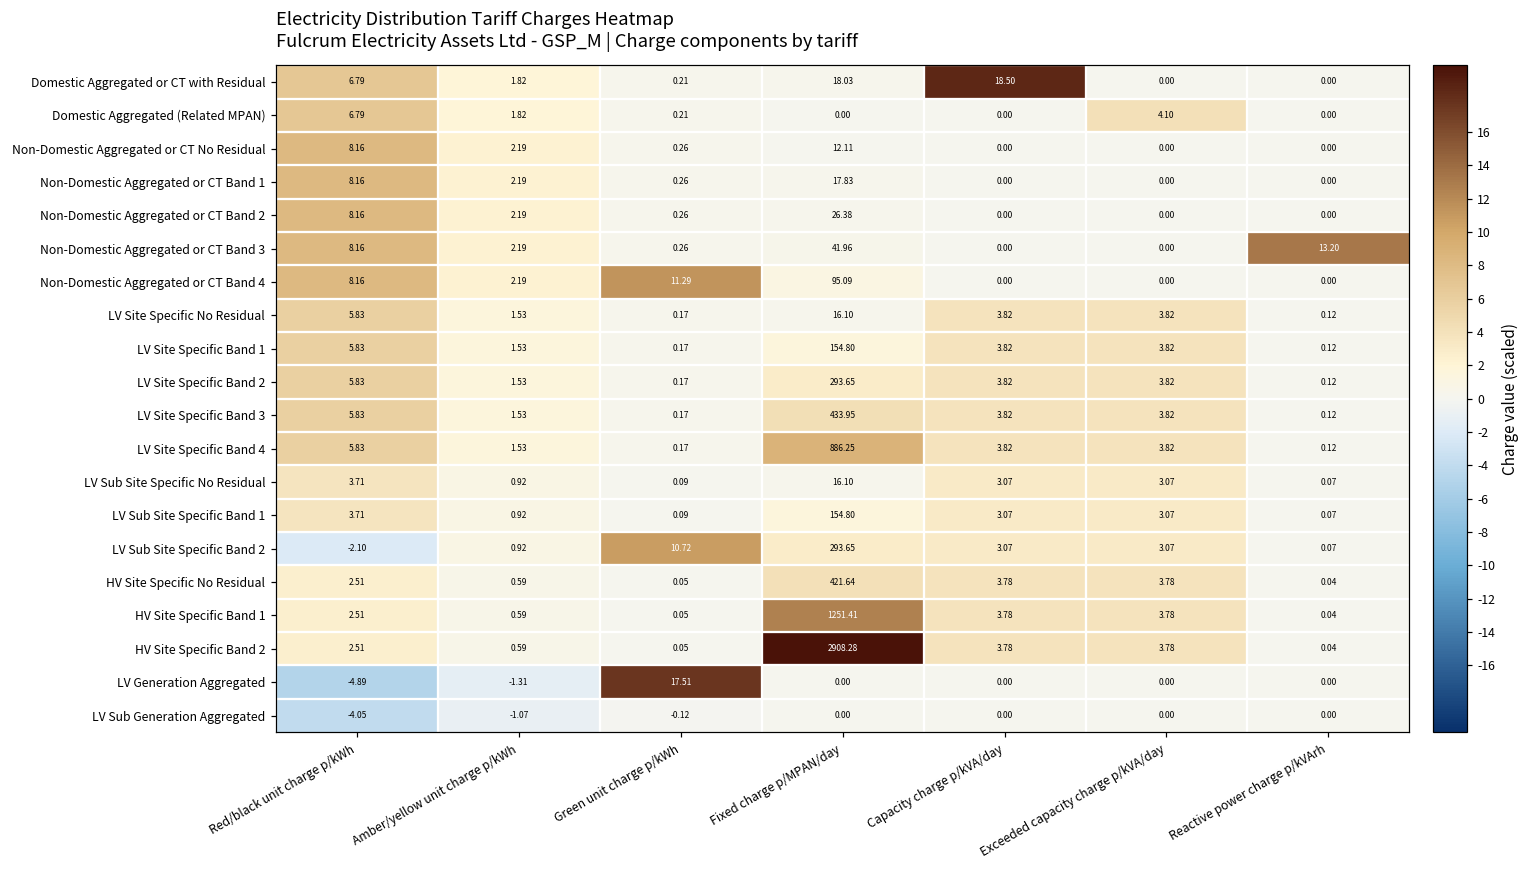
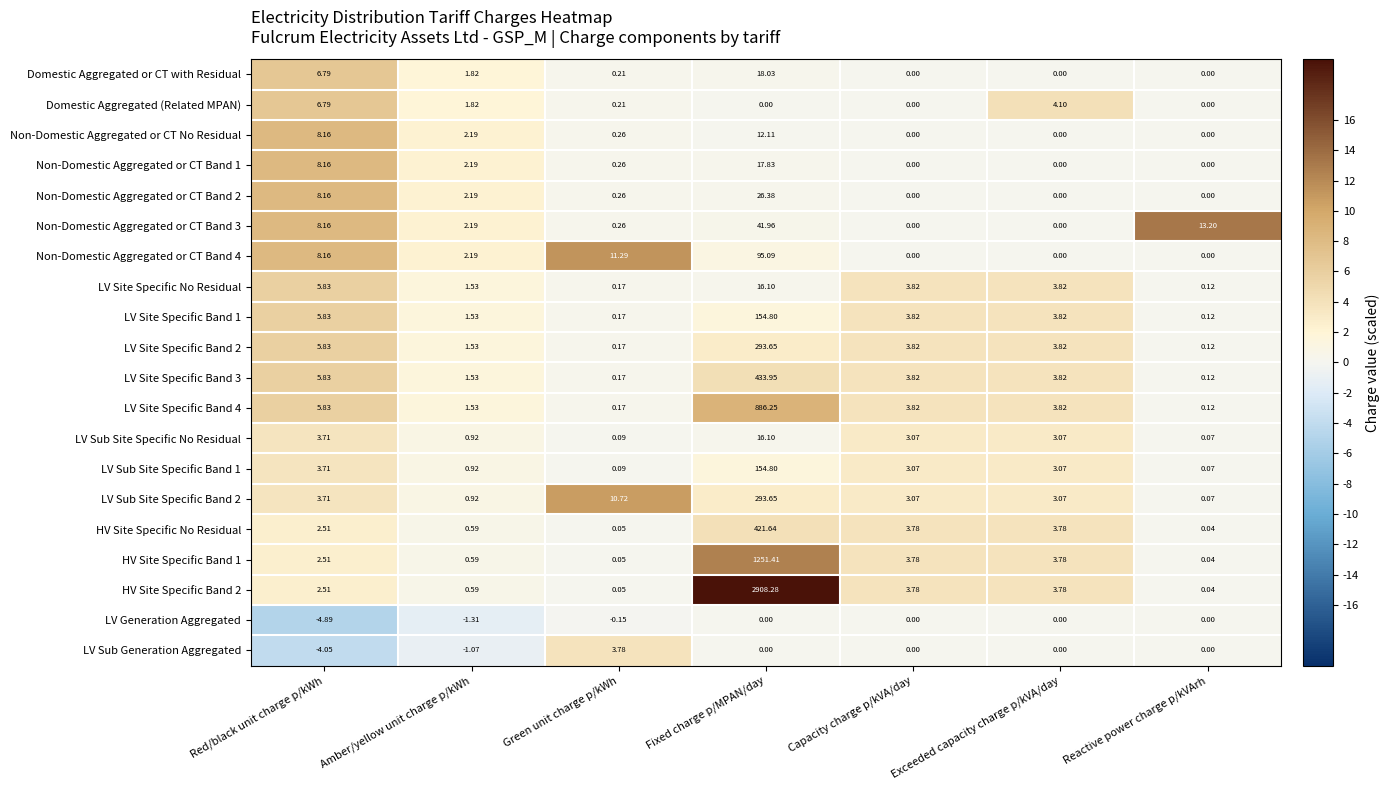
  {
    "Domestic Aggregated or CT with Residual": {
      "Red/black unit charge p/kWh": 6.79,
      "Amber/yellow unit charge p/kWh": 1.82,
      "Green unit charge p/kWh": 0.21,
      "Fixed charge p/MPAN/day": 18.03,
-     "Capacity charge p/kVA/day": 18.50,
+     "Capacity charge p/kVA/day": 0.00,
      "Exceeded capacity charge p/kVA/day": 0.00,
      "Reactive power charge p/kVArh": 0.00
    },
    "Domestic Aggregated (Related MPAN)": {
      "Red/black unit charge p/kWh": 6.79,
      "Amber/yellow unit charge p/kWh": 1.82,
      "Green unit charge p/kWh": 0.21,
      "Fixed charge p/MPAN/day": 0.00,
      "Capacity charge p/kVA/day": 0.00,
      "Exceeded capacity charge p/kVA/day": 4.10,
      "Reactive power charge p/kVArh": 0.00
    },
    "Non-Domestic Aggregated or CT No Residual": {
      "Red/black unit charge p/kWh": 8.16,
      "Amber/yellow unit charge p/kWh": 2.19,
      "Green unit charge p/kWh": 0.26,
      "Fixed charge p/MPAN/day": 12.11,
      "Capacity charge p/kVA/day": 0.00,
      "Exceeded capacity charge p/kVA/day": 0.00,
      "Reactive power charge p/kVArh": 0.00
    },
    "Non-Domestic Aggregated or CT Band 1": {
      "Red/black unit charge p/kWh": 8.16,
      "Amber/yellow unit charge p/kWh": 2.19,
      "Green unit charge p/kWh": 0.26,
      "Fixed charge p/MPAN/day": 17.83,
      "Capacity charge p/kVA/day": 0.00,
      "Exceeded capacity charge p/kVA/day": 0.00,
      "Reactive power charge p/kVArh": 0.00
    },
    "Non-Domestic Aggregated or CT Band 2": {
      "Red/black unit charge p/kWh": 8.16,
      "Amber/yellow unit charge p/kWh": 2.19,
      "Green unit charge p/kWh": 0.26,
      "Fixed charge p/MPAN/day": 26.38,
      "Capacity charge p/kVA/day": 0.00,
      "Exceeded capacity charge p/kVA/day": 0.00,
      "Reactive power charge p/kVArh": 0.00
    },
    "Non-Domestic Aggregated or CT Band 3": {
      "Red/black unit charge p/kWh": 8.16,
      "Amber/yellow unit charge p/kWh": 2.19,
      "Green unit charge p/kWh": 0.26,
      "Fixed charge p/MPAN/day": 41.96,
      "Capacity charge p/kVA/day": 0.00,
      "Exceeded capacity charge p/kVA/day": 0.00,
      "Reactive power charge p/kVArh": 13.20
    },
    "Non-Domestic Aggregated or CT Band 4": {
      "Red/black unit charge p/kWh": 8.16,
      "Amber/yellow unit charge p/kWh": 2.19,
      "Green unit charge p/kWh": 11.29,
      "Fixed charge p/MPAN/day": 95.09,
      "Capacity charge p/kVA/day": 0.00,
      "Exceeded capacity charge p/kVA/day": 0.00,
      "Reactive power charge p/kVArh": 0.00
    },
    "LV Site Specific No Residual": {
      "Red/black unit charge p/kWh": 5.83,
      "Amber/yellow unit charge p/kWh": 1.53,
      "Green unit charge p/kWh": 0.17,
      "Fixed charge p/MPAN/day": 16.10,
      "Capacity charge p/kVA/day": 3.82,
      "Exceeded capacity charge p/kVA/day": 3.82,
      "Reactive power charge p/kVArh": 0.12
    },
    "LV Site Specific Band 1": {
      "Red/black unit charge p/kWh": 5.83,
      "Amber/yellow unit charge p/kWh": 1.53,
      "Green unit charge p/kWh": 0.17,
      "Fixed charge p/MPAN/day": 154.80,
      "Capacity charge p/kVA/day": 3.82,
      "Exceeded capacity charge p/kVA/day": 3.82,
      "Reactive power charge p/kVArh": 0.12
    },
    "LV Site Specific Band 2": {
      "Red/black unit charge p/kWh": 5.83,
      "Amber/yellow unit charge p/kWh": 1.53,
      "Green unit charge p/kWh": 0.17,
      "Fixed charge p/MPAN/day": 293.65,
      "Capacity charge p/kVA/day": 3.82,
      "Exceeded capacity charge p/kVA/day": 3.82,
      "Reactive power charge p/kVArh": 0.12
    },
    "LV Site Specific Band 3": {
      "Red/black unit charge p/kWh": 5.83,
      "Amber/yellow unit charge p/kWh": 1.53,
      "Green unit charge p/kWh": 0.17,
      "Fixed charge p/MPAN/day": 433.95,
      "Capacity charge p/kVA/day": 3.82,
      "Exceeded capacity charge p/kVA/day": 3.82,
      "Reactive power charge p/kVArh": 0.12
    },
    "LV Site Specific Band 4": {
      "Red/black unit charge p/kWh": 5.83,
      "Amber/yellow unit charge p/kWh": 1.53,
      "Green unit charge p/kWh": 0.17,
      "Fixed charge p/MPAN/day": 886.25,
      "Capacity charge p/kVA/day": 3.82,
      "Exceeded capacity charge p/kVA/day": 3.82,
      "Reactive power charge p/kVArh": 0.12
    },
    "LV Sub Site Specific No Residual": {
      "Red/black unit charge p/kWh": 3.71,
      "Amber/yellow unit charge p/kWh": 0.92,
      "Green unit charge p/kWh": 0.09,
      "Fixed charge p/MPAN/day": 16.10,
      "Capacity charge p/kVA/day": 3.07,
      "Exceeded capacity charge p/kVA/day": 3.07,
      "Reactive power charge p/kVArh": 0.07
    },
    "LV Sub Site Specific Band 1": {
      "Red/black unit charge p/kWh": 3.71,
      "Amber/yellow unit charge p/kWh": 0.92,
      "Green unit charge p/kWh": 0.09,
      "Fixed charge p/MPAN/day": 154.80,
      "Capacity charge p/kVA/day": 3.07,
      "Exceeded capacity charge p/kVA/day": 3.07,
      "Reactive power charge p/kVArh": 0.07
    },
    "LV Sub Site Specific Band 2": {
-     "Red/black unit charge p/kWh": -2.10,
+     "Red/black unit charge p/kWh": 3.71,
      "Amber/yellow unit charge p/kWh": 0.92,
      "Green unit charge p/kWh": 10.72,
      "Fixed charge p/MPAN/day": 293.65,
      "Capacity charge p/kVA/day": 3.07,
      "Exceeded capacity charge p/kVA/day": 3.07,
      "Reactive power charge p/kVArh": 0.07
    },
    "HV Site Specific No Residual": {
      "Red/black unit charge p/kWh": 2.51,
      "Amber/yellow unit charge p/kWh": 0.59,
      "Green unit charge p/kWh": 0.05,
      "Fixed charge p/MPAN/day": 421.64,
      "Capacity charge p/kVA/day": 3.78,
      "Exceeded capacity charge p/kVA/day": 3.78,
      "Reactive power charge p/kVArh": 0.04
    },
    "HV Site Specific Band 1": {
      "Red/black unit charge p/kWh": 2.51,
      "Amber/yellow unit charge p/kWh": 0.59,
      "Green unit charge p/kWh": 0.05,
      "Fixed charge p/MPAN/day": 1251.41,
      "Capacity charge p/kVA/day": 3.78,
      "Exceeded capacity charge p/kVA/day": 3.78,
      "Reactive power charge p/kVArh": 0.04
    },
    "HV Site Specific Band 2": {
      "Red/black unit charge p/kWh": 2.51,
      "Amber/yellow unit charge p/kWh": 0.59,
      "Green unit charge p/kWh": 0.05,
      "Fixed charge p/MPAN/day": 2908.28,
      "Capacity charge p/kVA/day": 3.78,
      "Exceeded capacity charge p/kVA/day": 3.78,
      "Reactive power charge p/kVArh": 0.04
    },
    "LV Generation Aggregated": {
      "Red/black unit charge p/kWh": -4.89,
      "Amber/yellow unit charge p/kWh": -1.31,
-     "Green unit charge p/kWh": 17.51,
+     "Green unit charge p/kWh": -0.15,
      "Fixed charge p/MPAN/day": 0.00,
      "Capacity charge p/kVA/day": 0.00,
      "Exceeded capacity charge p/kVA/day": 0.00,
      "Reactive power charge p/kVArh": 0.00
    },
    "LV Sub Generation Aggregated": {
      "Red/black unit charge p/kWh": -4.05,
      "Amber/yellow unit charge p/kWh": -1.07,
-     "Green unit charge p/kWh": -0.12,
+     "Green unit charge p/kWh": 3.78,
      "Fixed charge p/MPAN/day": 0.00,
      "Capacity charge p/kVA/day": 0.00,
      "Exceeded capacity charge p/kVA/day": 0.00,
      "Reactive power charge p/kVArh": 0.00
    }
  }
